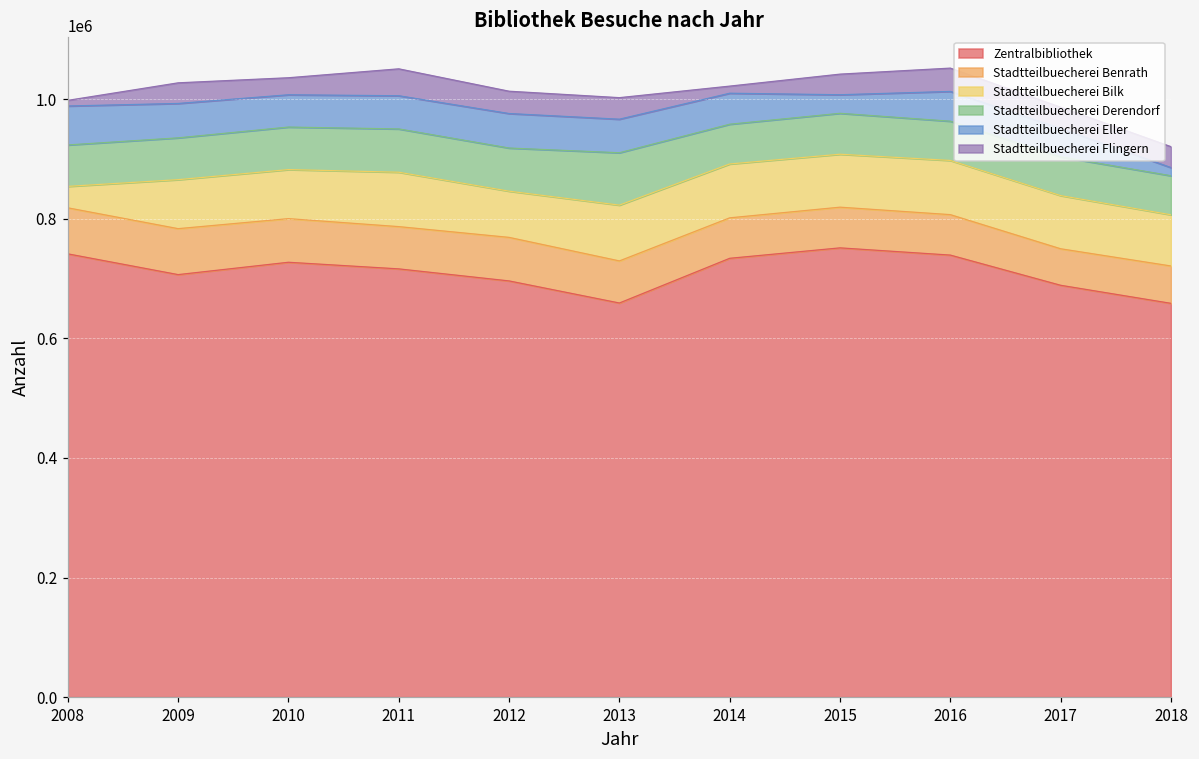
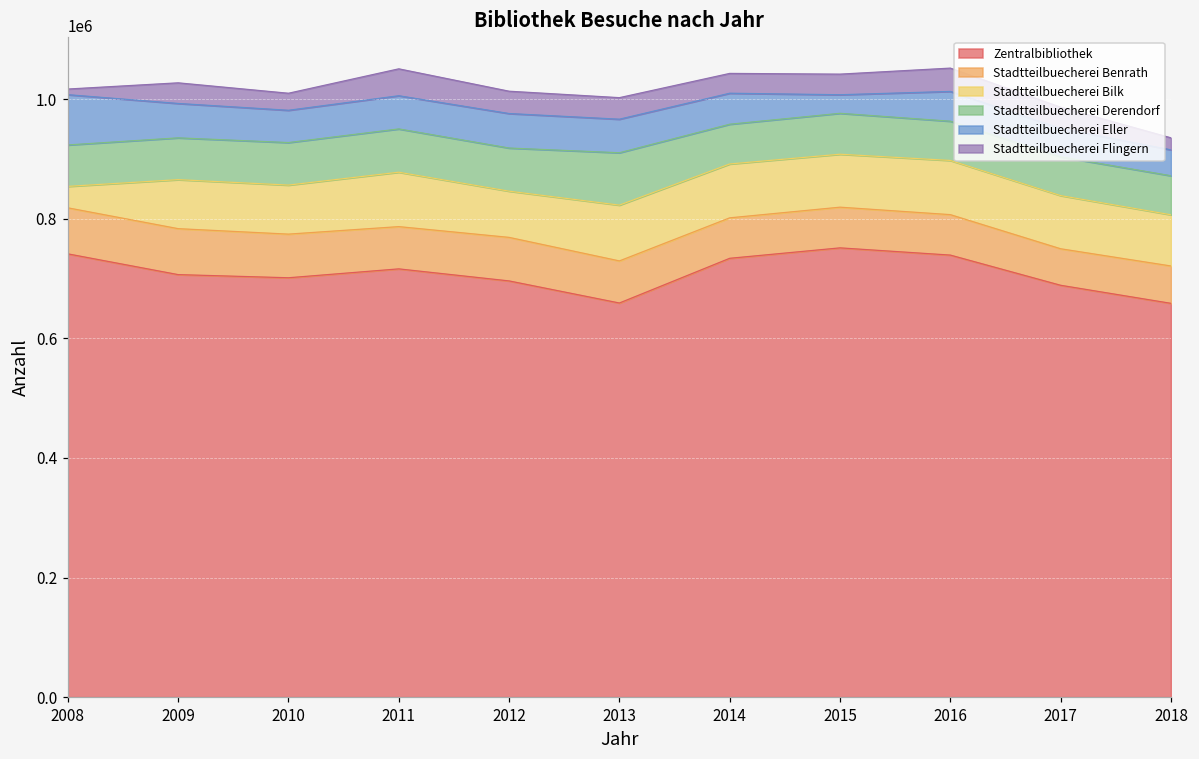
  {
    "Zentralbibliothek": {
      "2008": 740000,
      "2009": 710000,
-     "2010": 730000,
+     "2010": 700000,
      "2011": 720000,
      "2012": 700000,
      "2013": 660000,
      "2014": 730000,
      "2015": 750000,
      "2016": 740000,
      "2017": 690000,
      "2018": 660000
    },
    "Stadtteilbuecherei Derendorf": {
      "2008": 70000,
      "2009": 70000,
      "2010": 70000,
      "2011": 70000,
      "2012": 70000,
      "2013": 90000,
      "2014": 70000,
      "2015": 70000,
      "2016": 70000,
      "2017": 60000,
      "2018": 70000
    },
    "Stadtteilbuecherei Eller": {
-     "2008": 70000,
+     "2008": 80000,
      "2009": 60000,
      "2010": 50000,
      "2011": 60000,
      "2012": 60000,
      "2013": 60000,
      "2014": 50000,
      "2015": 30000,
      "2016": 50000,
-     "2018": 10000
+     "2018": 40000
    },
    "Stadtteilbuecherei Flingern": {
      "2008": 10000,
      "2009": 30000,
      "2010": 30000,
      "2011": 50000,
      "2012": 40000,
      "2013": 40000,
-     "2014": 10000,
+     "2014": 30000,
      "2015": 30000,
      "2016": 40000,
-     "2018": 30000
+     "2018": 20000
    }
  }
